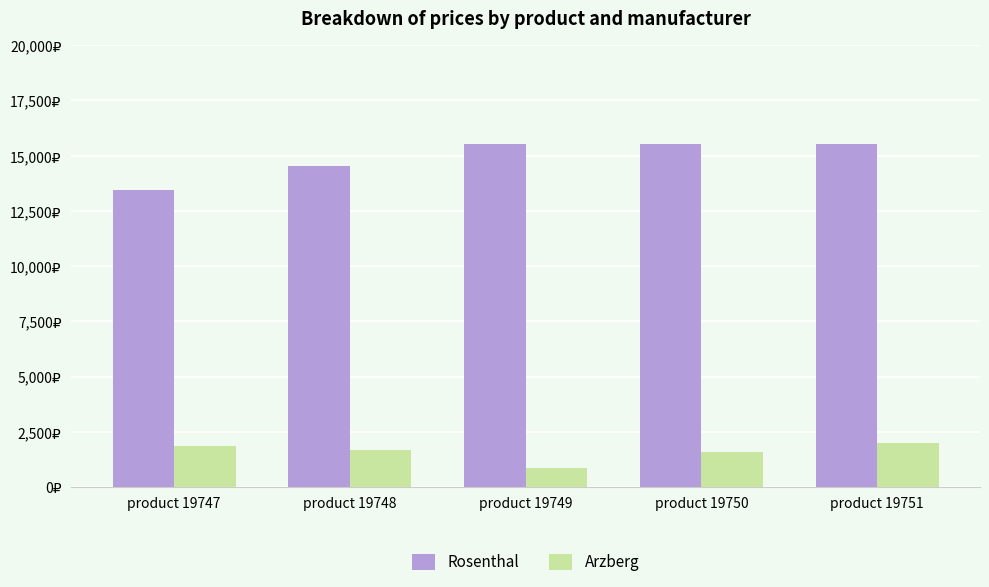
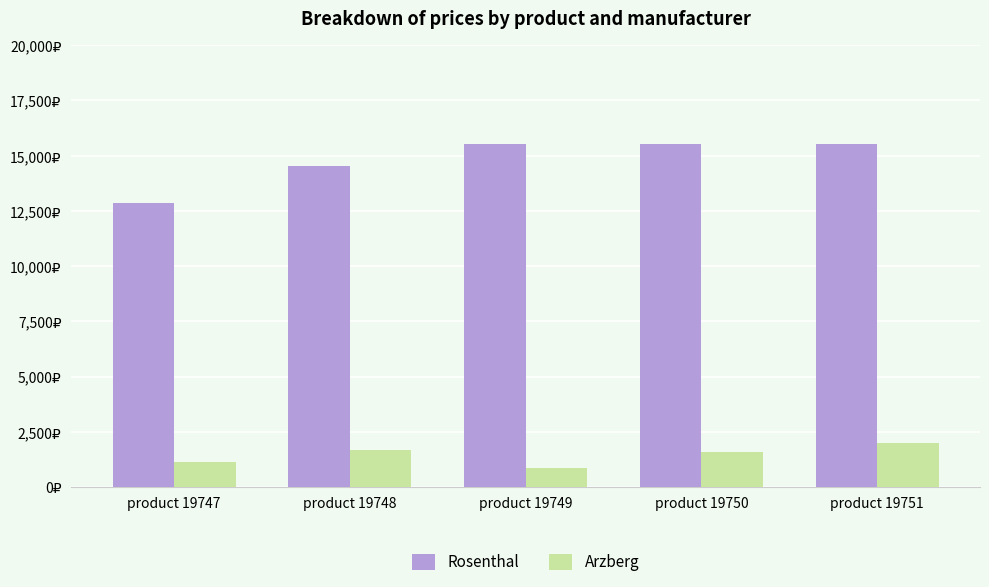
  {
    "Rosenthal": {
-     "product 19747": "13,400₽",
+     "product 19747": "12,800₽",
      "product 19748": "14,500₽",
      "product 19749": "15,500₽",
      "product 19750": "15,500₽",
      "product 19751": "15,500₽"
    },
    "Arzberg": {
-     "product 19747": "1,900₽",
+     "product 19747": "1,100₽",
      "product 19748": "1,700₽",
      "product 19749": "900₽",
      "product 19750": "1,600₽",
      "product 19751": "2,000₽"
    }
  }
